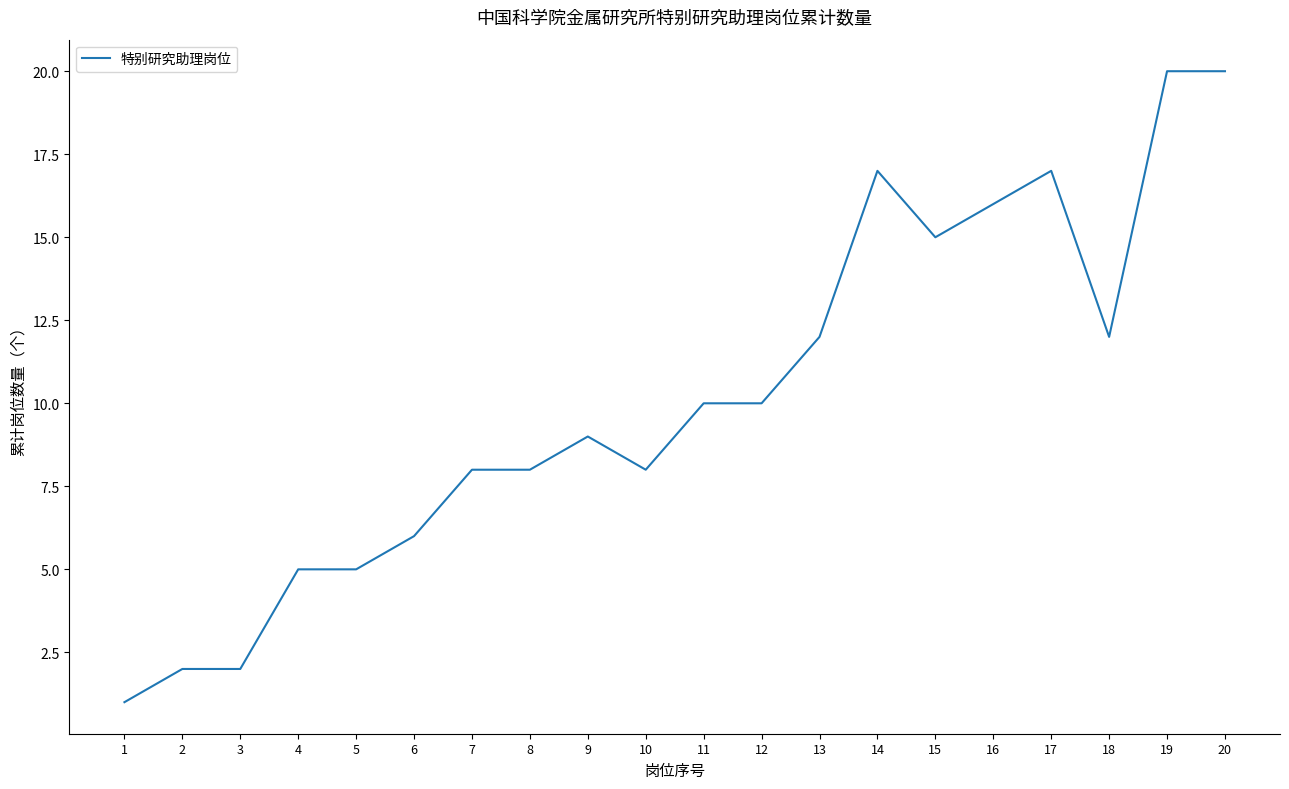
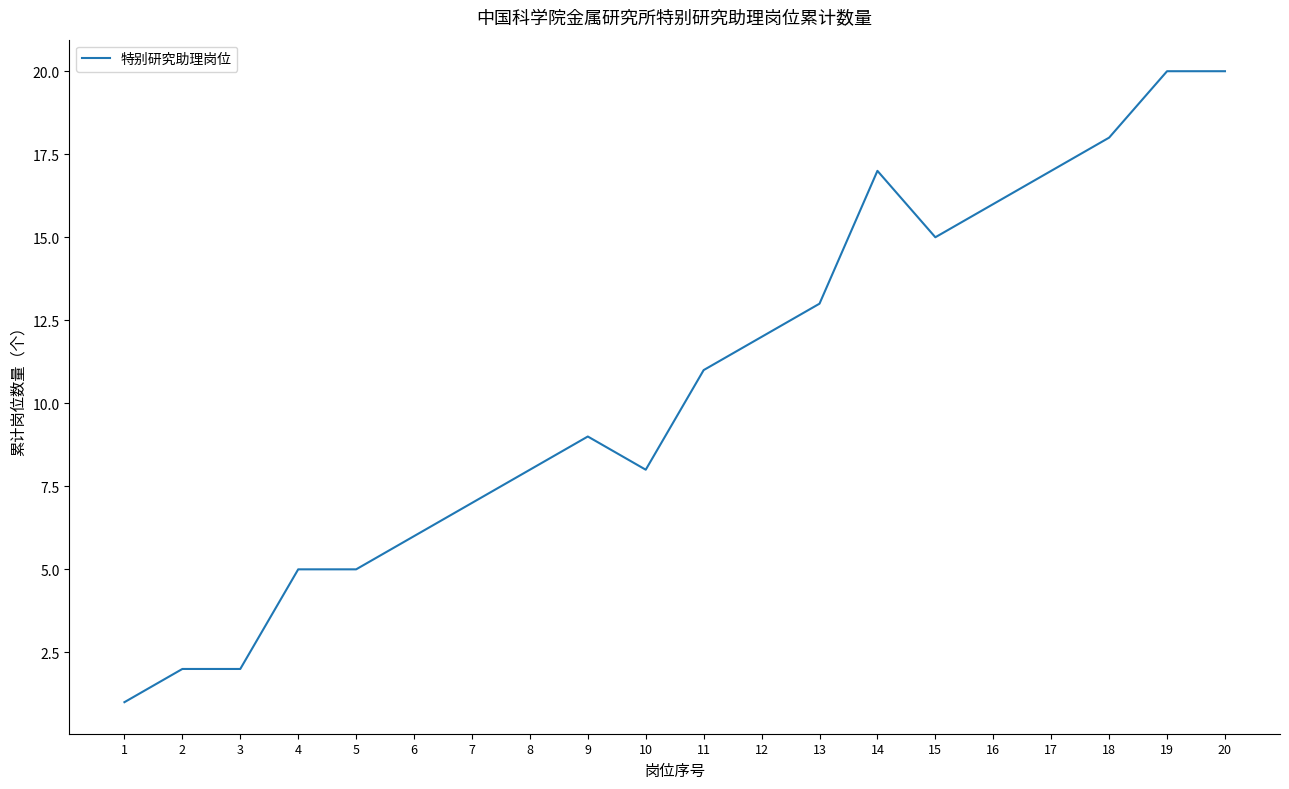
  {
    "1": 1,
    "2": 2,
    "3": 2,
    "4": 5,
    "5": 5,
    "6": 6,
-   "7": 8,
+   "7": 7,
    "8": 8,
    "9": 9,
    "10": 8,
-   "11": 10,
-   "12": 10,
-   "13": 12,
+   "11": 11,
+   "12": 12,
+   "13": 13,
    "14": 17,
    "15": 15,
    "16": 16,
    "17": 17,
-   "18": 12,
+   "18": 18,
    "19": 20,
    "20": 20
  }
